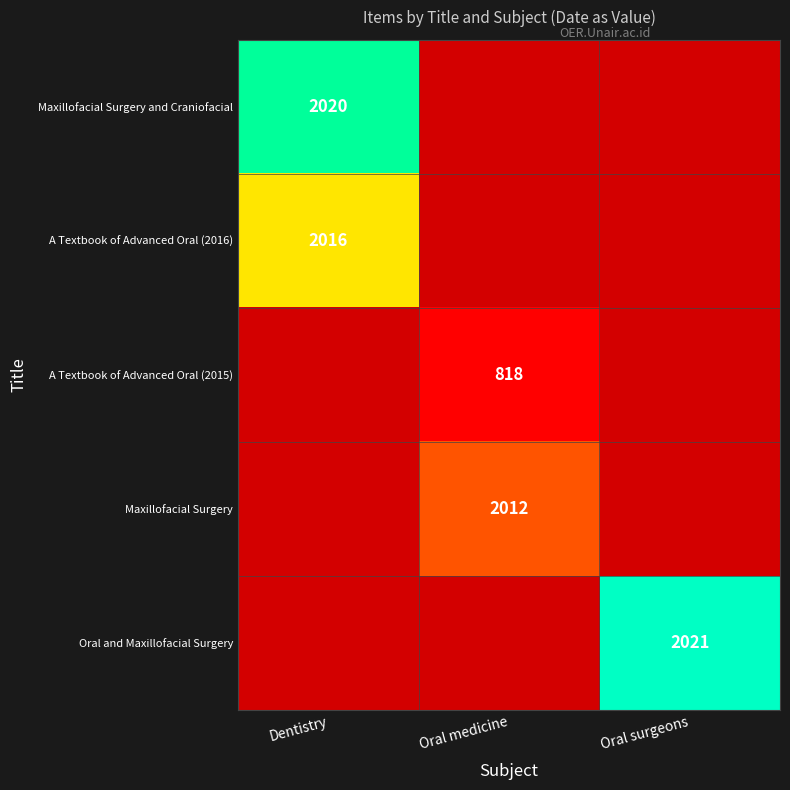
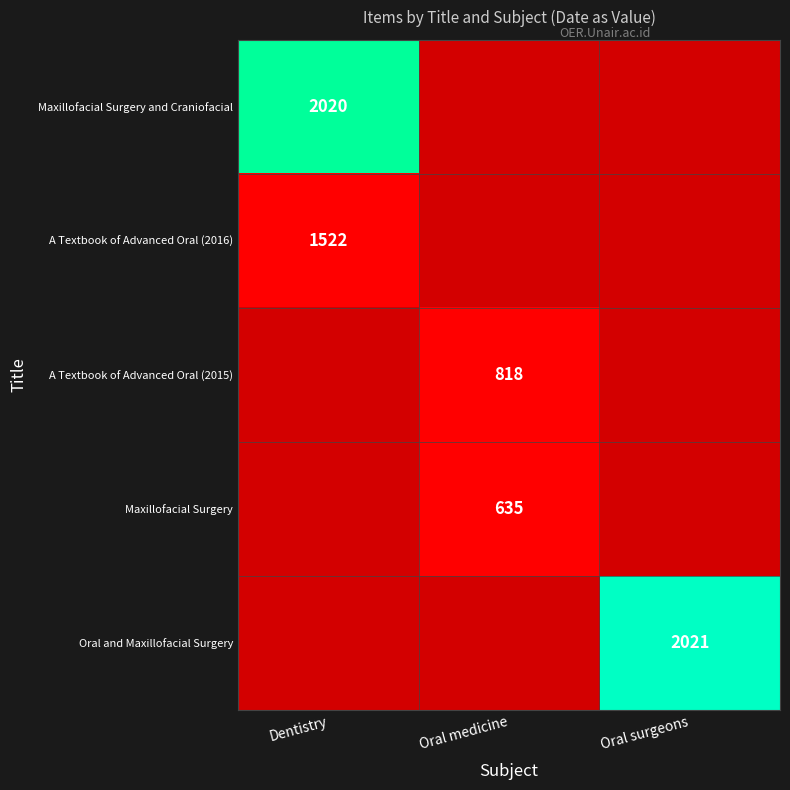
  {
    "Maxillofacial Surgery and Craniofacial": {
      "Dentistry": 2020
    },
    "A Textbook of Advanced Oral (2016)": {
-     "Dentistry": 2016
+     "Dentistry": 1522
    },
    "A Textbook of Advanced Oral (2015)": {
      "Oral medicine": 818
    },
    "Maxillofacial Surgery": {
-     "Oral medicine": 2012
+     "Oral medicine": 635
    },
    "Oral and Maxillofacial Surgery": {
      "Oral surgeons": 2021
    }
  }
